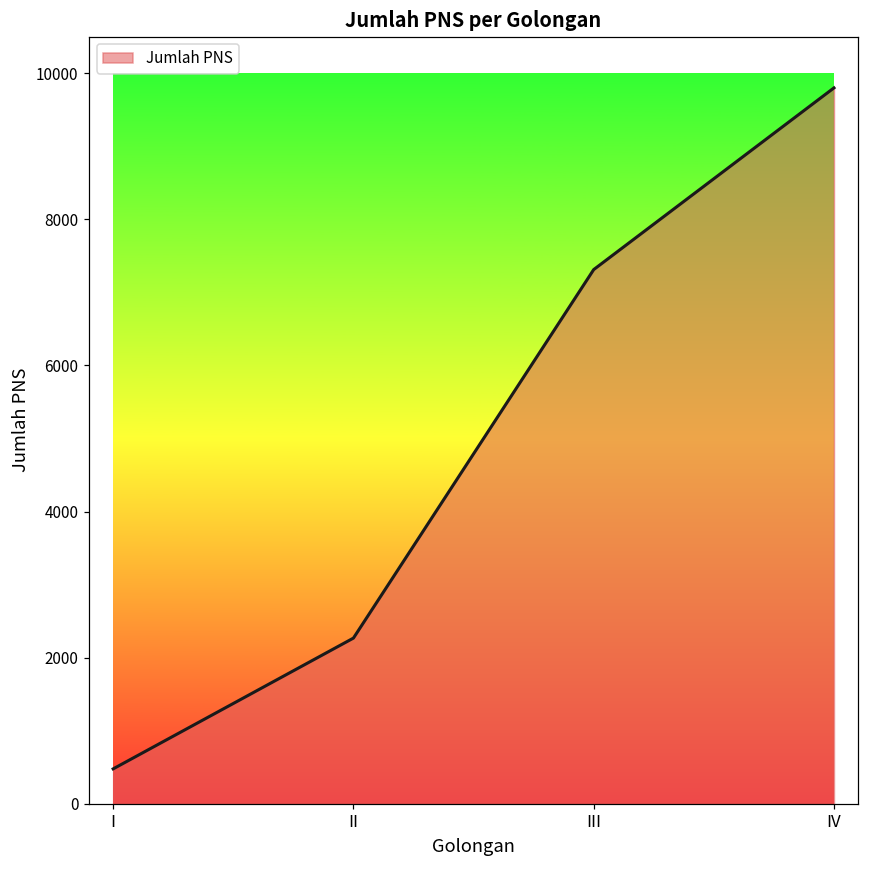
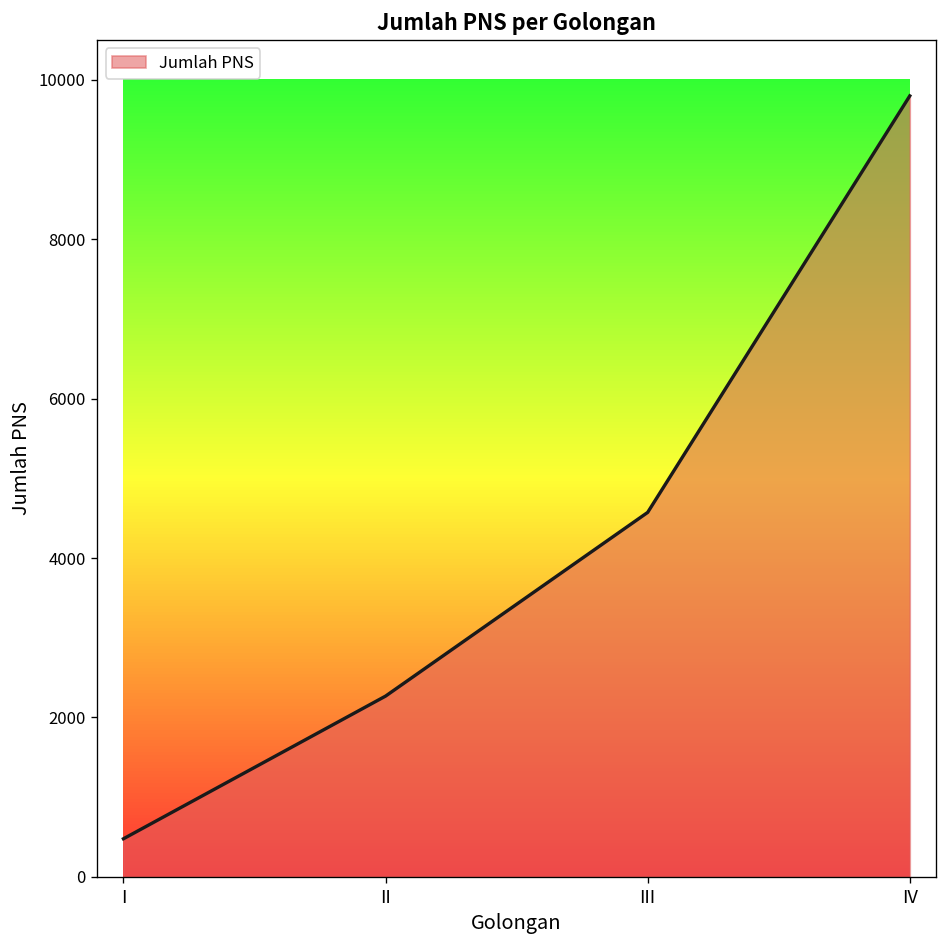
  {
    "I": 500,
    "II": 2300,
-   "III": 7300,
+   "III": 4600,
    "IV": 9800
  }
